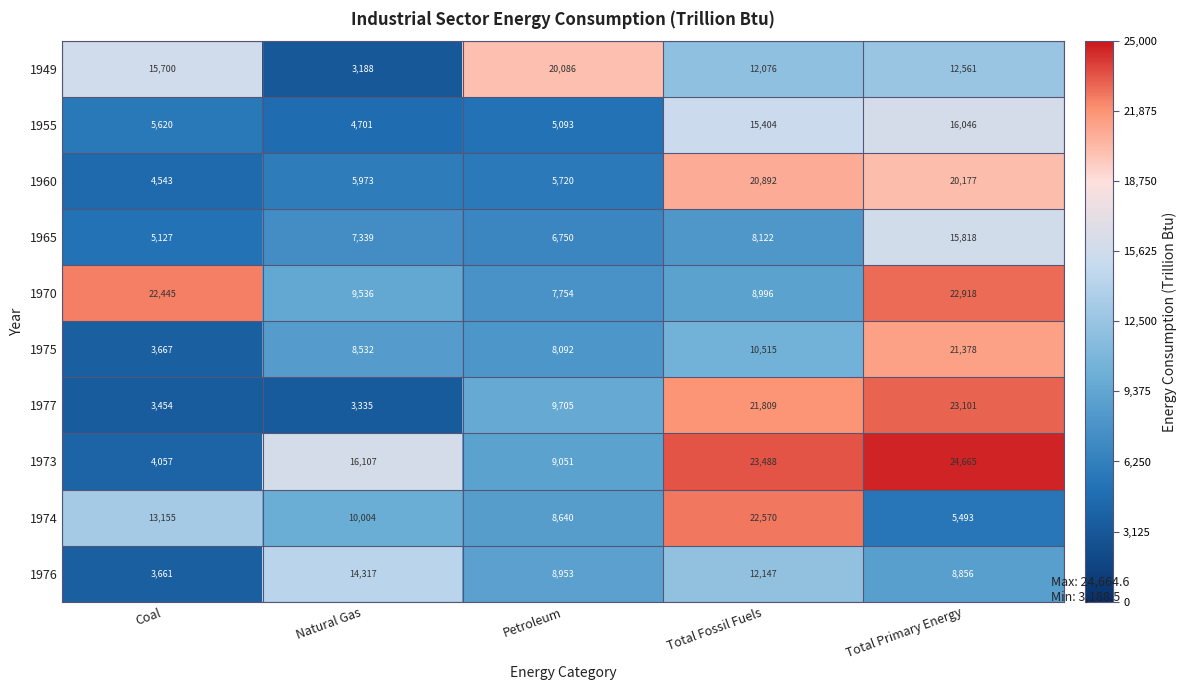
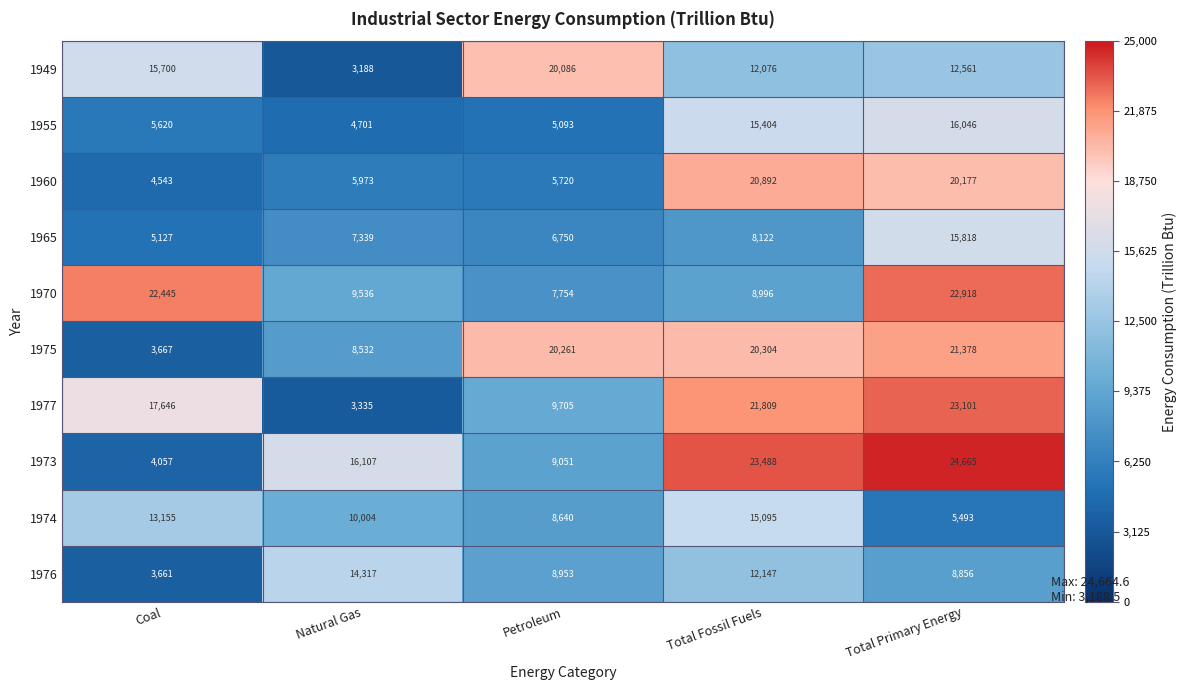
  {
    "1949": {
      "Coal": "15,700",
      "Natural Gas": "3,188",
      "Petroleum": "20,086",
      "Total Fossil Fuels": "12,076",
      "Total Primary Energy": "12,561"
    },
    "1955": {
      "Coal": "5,620",
      "Natural Gas": "4,701",
      "Petroleum": "5,093",
      "Total Fossil Fuels": "15,404",
      "Total Primary Energy": "16,046"
    },
    "1960": {
      "Coal": "4,543",
      "Natural Gas": "5,973",
      "Petroleum": "5,720",
      "Total Fossil Fuels": "20,892",
      "Total Primary Energy": "20,177"
    },
    "1965": {
      "Coal": "5,127",
      "Natural Gas": "7,339",
      "Petroleum": "6,750",
      "Total Fossil Fuels": "8,122",
      "Total Primary Energy": "15,818"
    },
    "1970": {
      "Coal": "22,445",
      "Natural Gas": "9,536",
      "Petroleum": "7,754",
      "Total Fossil Fuels": "8,996",
      "Total Primary Energy": "22,918"
    },
    "1975": {
      "Coal": "3,667",
      "Natural Gas": "8,532",
-     "Petroleum": "8,092",
-     "Total Fossil Fuels": "10,515",
+     "Petroleum": "20,261",
+     "Total Fossil Fuels": "20,304",
      "Total Primary Energy": "21,378"
    },
    "1977": {
-     "Coal": "3,454",
+     "Coal": "17,646",
      "Natural Gas": "3,335",
      "Petroleum": "9,705",
      "Total Fossil Fuels": "21,809",
      "Total Primary Energy": "23,101"
    },
    "1973": {
      "Coal": "4,057",
      "Natural Gas": "16,107",
      "Petroleum": "9,051",
      "Total Fossil Fuels": "23,488",
      "Total Primary Energy": "24,665"
    },
    "1974": {
      "Coal": "13,155",
      "Natural Gas": "10,004",
      "Petroleum": "8,640",
-     "Total Fossil Fuels": "22,570",
+     "Total Fossil Fuels": "15,095",
      "Total Primary Energy": "5,493"
    },
    "1976": {
      "Coal": "3,661",
      "Natural Gas": "14,317",
      "Petroleum": "8,953",
      "Total Fossil Fuels": "12,147",
      "Total Primary Energy": "8,856"
    }
  }
